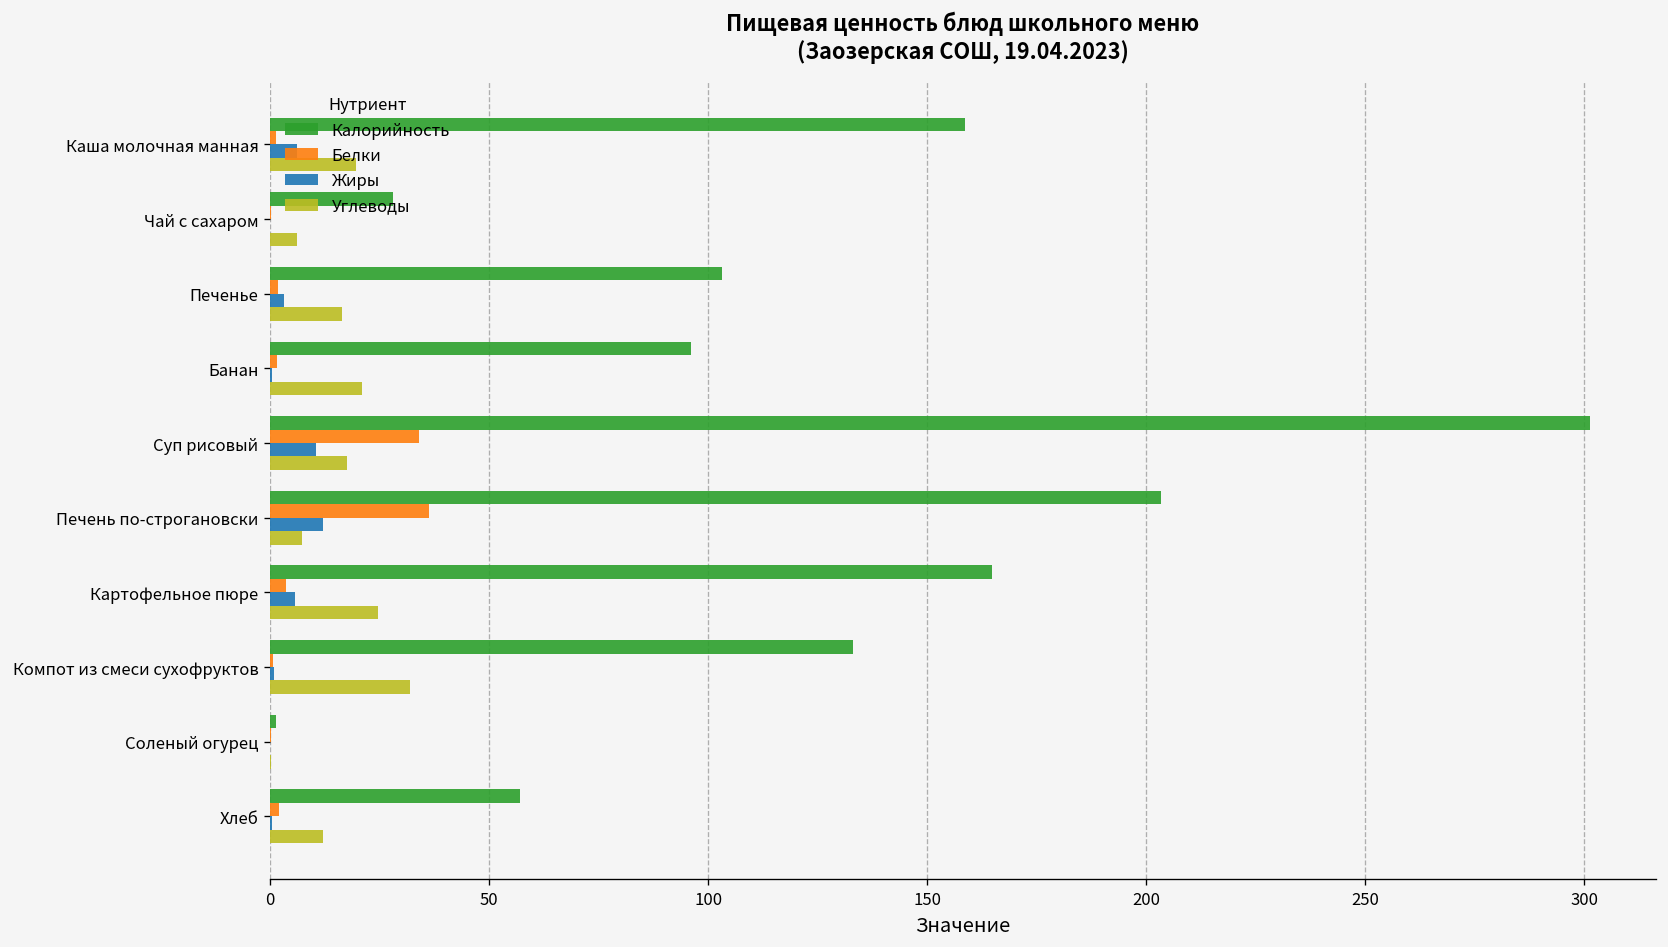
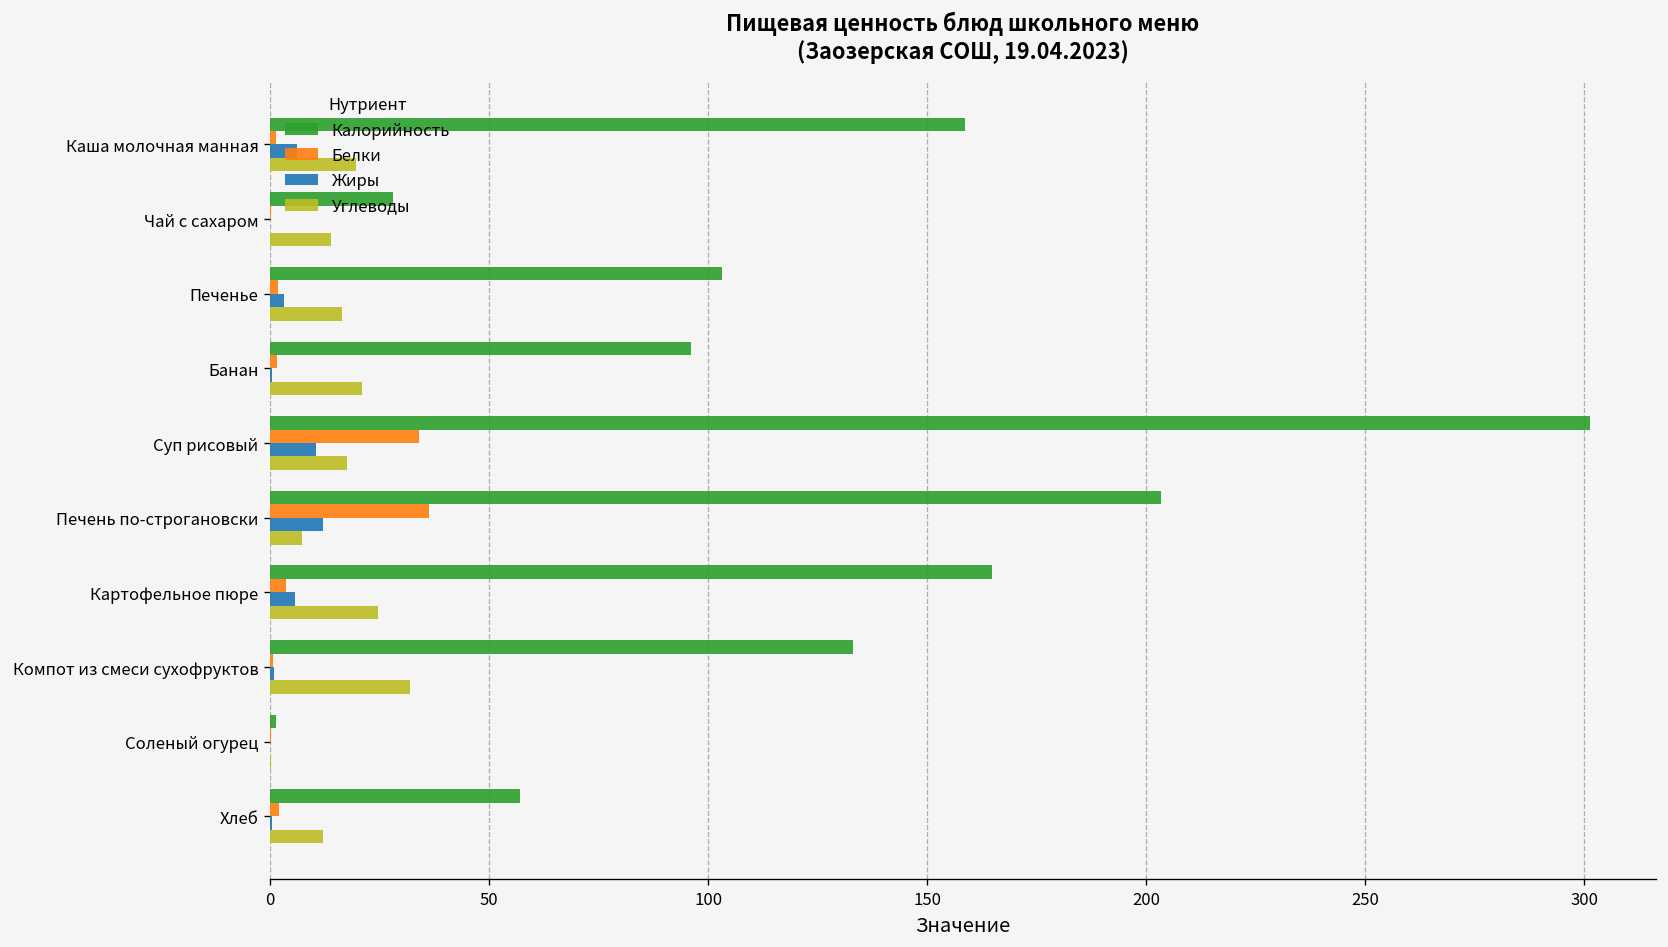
  {
    "Калорийность": {
      "Каша молочная манная": 159,
      "Чай с сахаром": 28,
      "Печенье": 103,
      "Банан": 96,
      "Суп рисовый": 301,
      "Печень по-строгановски": 203,
      "Картофельное пюре": 165,
      "Компот из смеси сухофруктов": 133,
      "Соленый огурец": 1,
      "Хлеб": 57
    },
    "Белки": {
      "Каша молочная манная": 1,
      "Печенье": 2,
      "Банан": 2,
      "Суп рисовый": 34,
      "Печень по-строгановски": 36,
      "Картофельное пюре": 4,
      "Хлеб": 2
    },
    "Жиры": {
      "Каша молочная манная": 6,
      "Чай с сахаром": 0,
      "Печенье": 3,
      "Суп рисовый": 11,
      "Печень по-строгановски": 12,
      "Картофельное пюре": 6,
      "Компот из смеси сухофруктов": 1,
      "Соленый огурец": 0
    },
    "Углеводы": {
      "Каша молочная манная": 20,
-     "Чай с сахаром": 6,
+     "Чай с сахаром": 14,
      "Печенье": 16,
      "Банан": 21,
      "Суп рисовый": 18,
      "Печень по-строгановски": 7,
      "Картофельное пюре": 25,
      "Компот из смеси сухофруктов": 32,
      "Хлеб": 12
    }
  }
